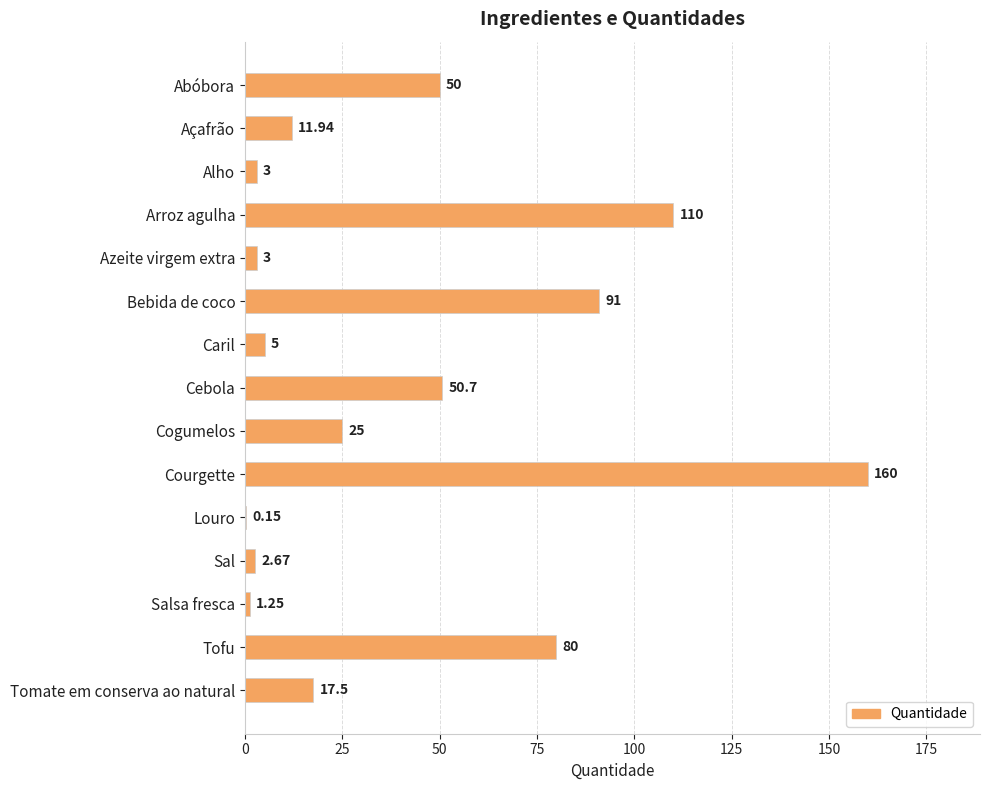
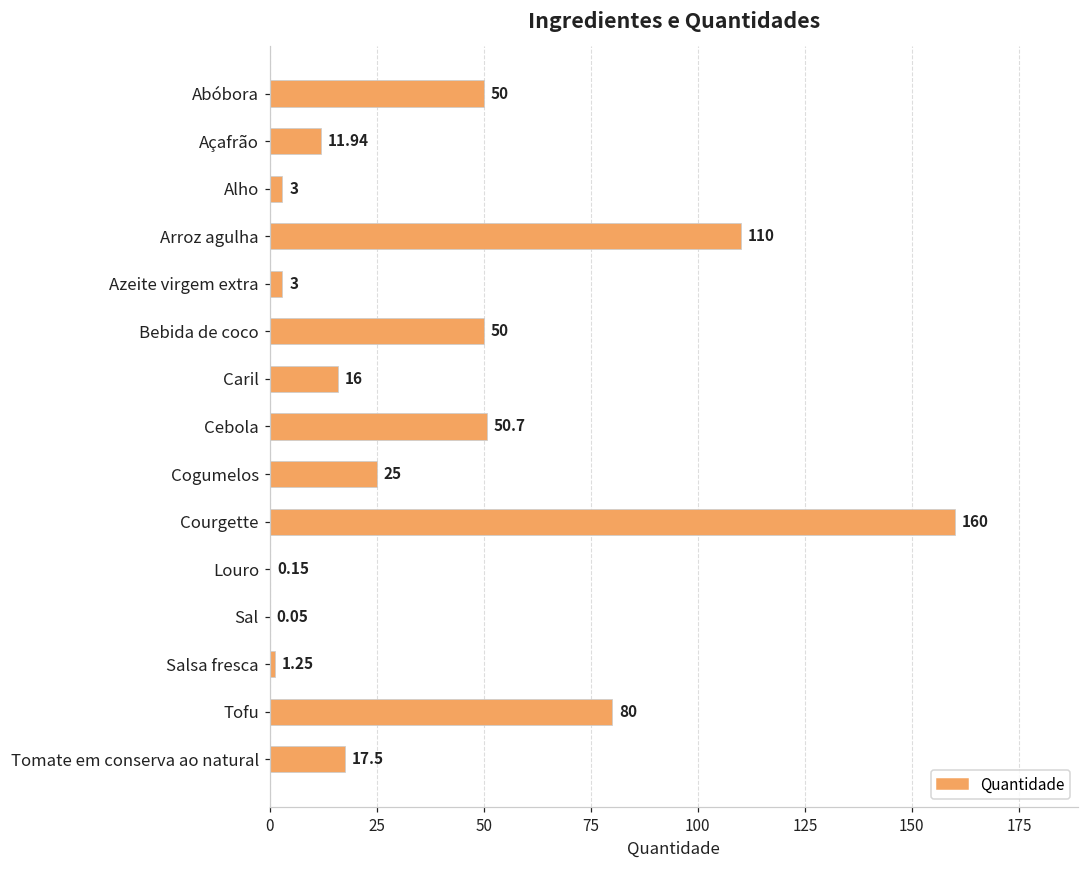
  {
    "Abóbora": 50,
    "Açafrão": 11.94,
    "Alho": 3,
    "Arroz agulha": 110,
    "Azeite virgem extra": 3,
-   "Bebida de coco": 91,
-   "Caril": 5,
+   "Bebida de coco": 50,
+   "Caril": 16,
    "Cebola": 50.7,
    "Cogumelos": 25,
    "Courgette": 160,
    "Louro": 0.15,
-   "Sal": 2.67,
+   "Sal": 0.05,
    "Salsa fresca": 1.25,
    "Tofu": 80,
    "Tomate em conserva ao natural": 17.5
  }
